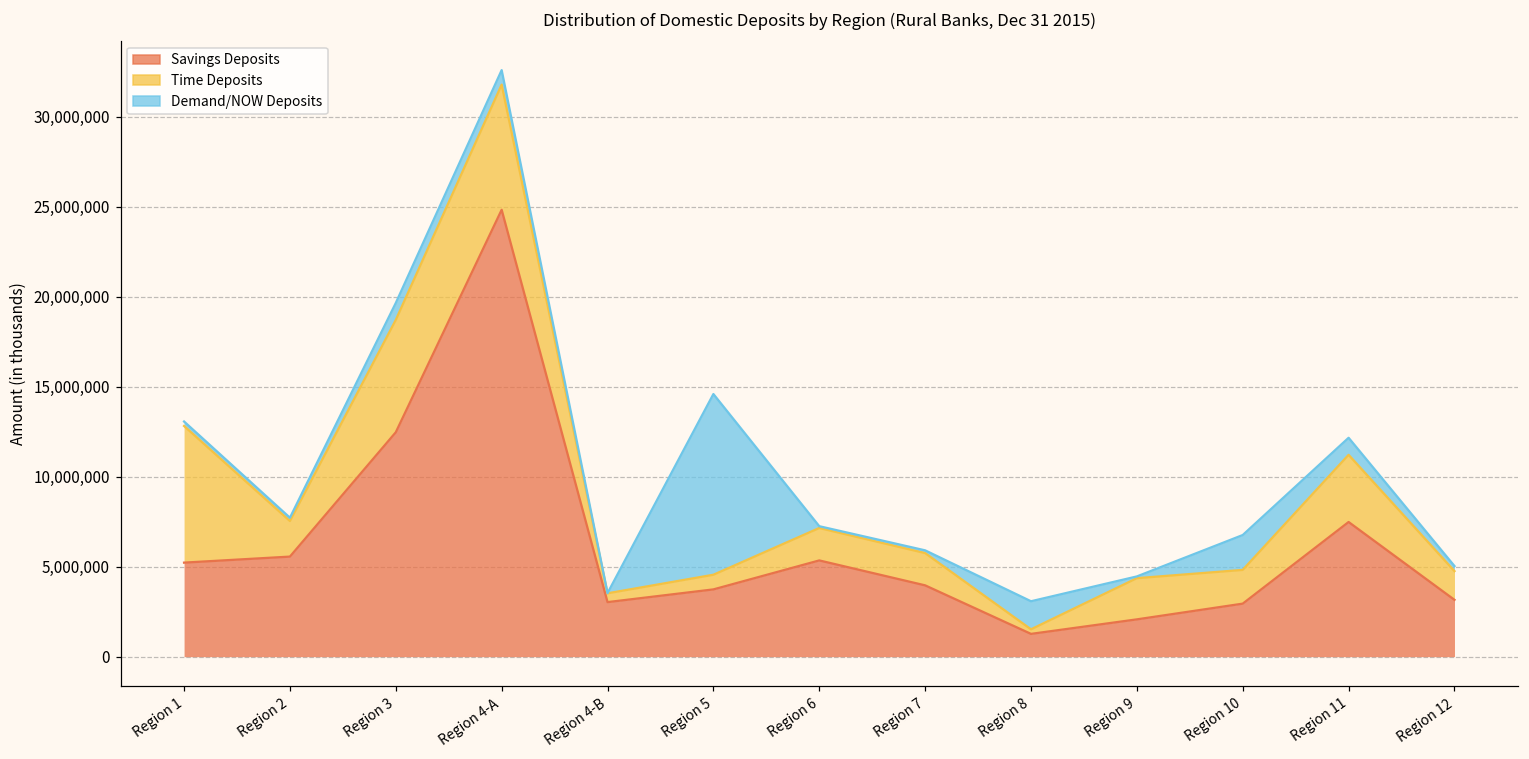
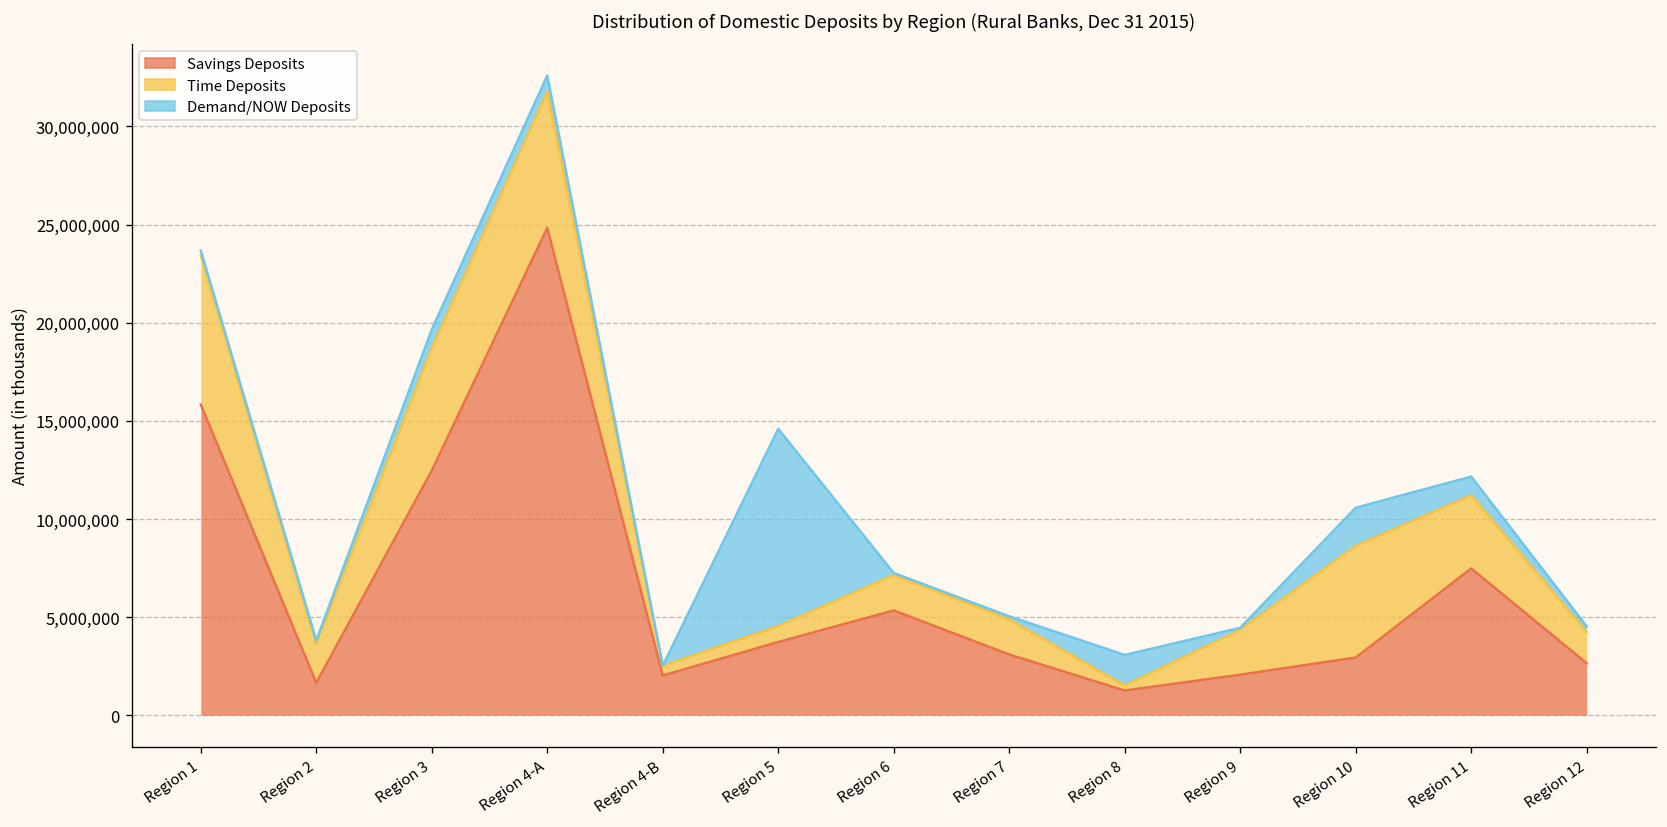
  {
    "Savings Deposits": {
-     "Region 1": "5,200,000",
-     "Region 2": "5,600,000",
+     "Region 1": "15,800,000",
+     "Region 2": "1,700,000",
      "Region 3": "12,500,000",
      "Region 4-A": "24,800,000",
-     "Region 4-B": "3,000,000",
+     "Region 4-B": "2,000,000",
      "Region 5": "3,700,000",
      "Region 6": "5,300,000",
-     "Region 7": "4,000,000",
+     "Region 7": "3,100,000",
      "Region 8": "1,300,000",
      "Region 9": "2,100,000",
      "Region 10": "2,900,000",
      "Region 11": "7,500,000",
-     "Region 12": "3,200,000"
+     "Region 12": "2,700,000"
    },
    "Time Deposits": {
      "Region 1": "7,600,000",
      "Region 2": "2,000,000",
      "Region 3": "6,200,000",
      "Region 4-A": "7,000,000",
      "Region 5": "800,000",
      "Region 8": "300,000",
-     "Region 10": "1,900,000",
+     "Region 10": "5,700,000",
      "Region 11": "3,700,000",
      "Region 12": "1,600,000"
    },
    "Demand/NOW Deposits": {
      "Region 1": "200,000",
      "Region 2": "200,000",
      "Region 3": "900,000",
      "Region 4-A": "800,000",
      "Region 5": "10,000,000",
      "Region 8": "1,600,000",
      "Region 10": "1,900,000",
      "Region 11": "900,000",
      "Region 12": "300,000"
    }
  }
